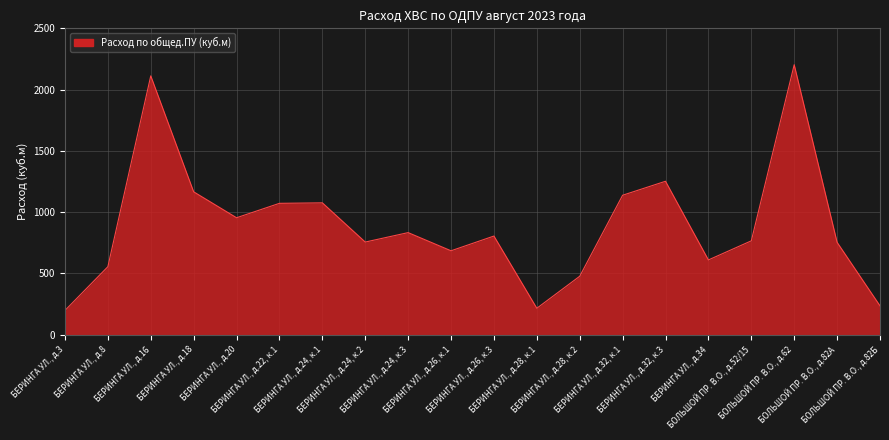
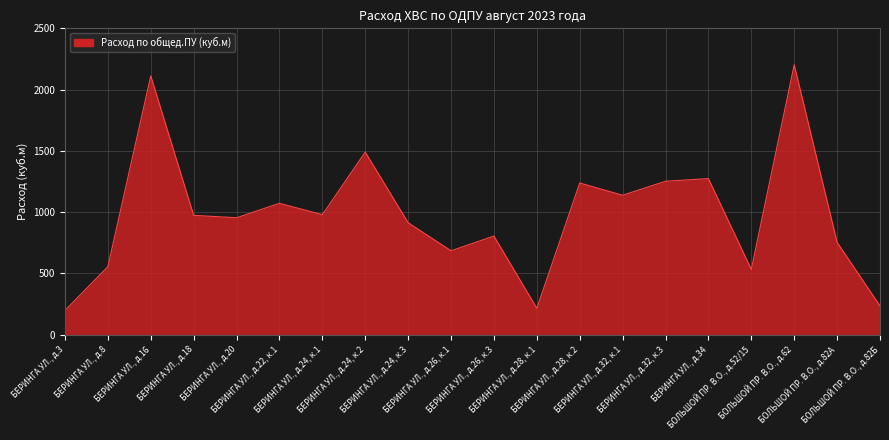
  {
    "БЕРИНГА УЛ., д.3": 200,
    "БЕРИНГА УЛ., д.8": 560,
    "БЕРИНГА УЛ., д.16": 2110,
-   "БЕРИНГА УЛ., д.18": 1170,
+   "БЕРИНГА УЛ., д.18": 970,
    "БЕРИНГА УЛ., д.20": 950,
    "БЕРИНГА УЛ., д.22, к.1": 1070,
-   "БЕРИНГА УЛ., д.24, к.1": 1080,
-   "БЕРИНГА УЛ., д.24, к.2": 760,
-   "БЕРИНГА УЛ., д.24, к.3": 830,
+   "БЕРИНГА УЛ., д.24, к.1": 980,
+   "БЕРИНГА УЛ., д.24, к.2": 1490,
+   "БЕРИНГА УЛ., д.24, к.3": 910,
    "БЕРИНГА УЛ., д.26, к.1": 680,
    "БЕРИНГА УЛ., д.26, к.3": 810,
    "БЕРИНГА УЛ., д.28, к.1": 220,
-   "БЕРИНГА УЛ., д.28, к.2": 480,
+   "БЕРИНГА УЛ., д.28, к.2": 1240,
    "БЕРИНГА УЛ., д.32, к.1": 1140,
    "БЕРИНГА УЛ., д.32, к.3": 1250,
-   "БЕРИНГА УЛ., д.34": 610,
-   "БОЛЬШОЙ ПР. В.О., д.52/15": 770,
+   "БЕРИНГА УЛ., д.34": 1270,
+   "БОЛЬШОЙ ПР. В.О., д.52/15": 530,
    "БОЛЬШОЙ ПР. В.О., д.62": 2200,
    "БОЛЬШОЙ ПР. В.О., д.82А": 750,
    "БОЛЬШОЙ ПР. В.О., д.82Б": 240
  }
